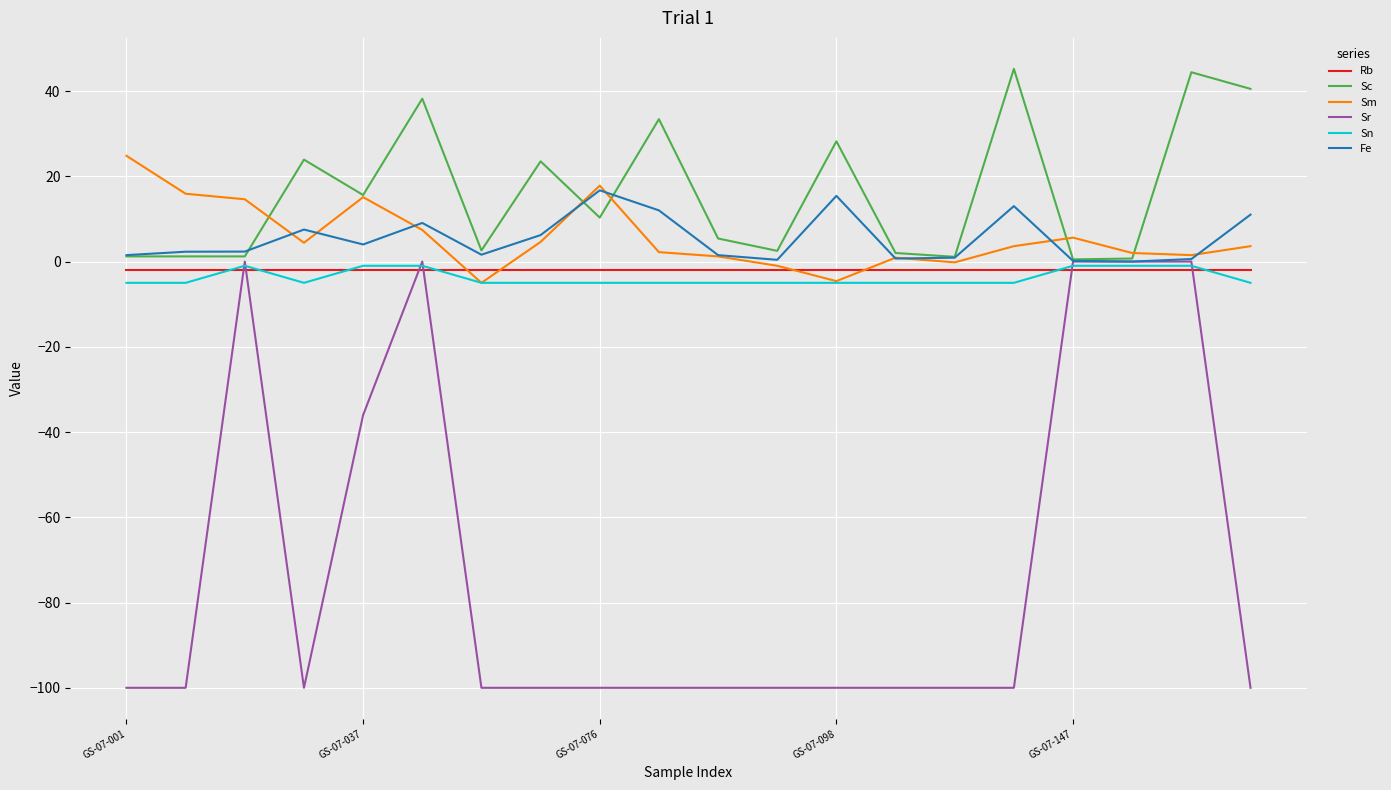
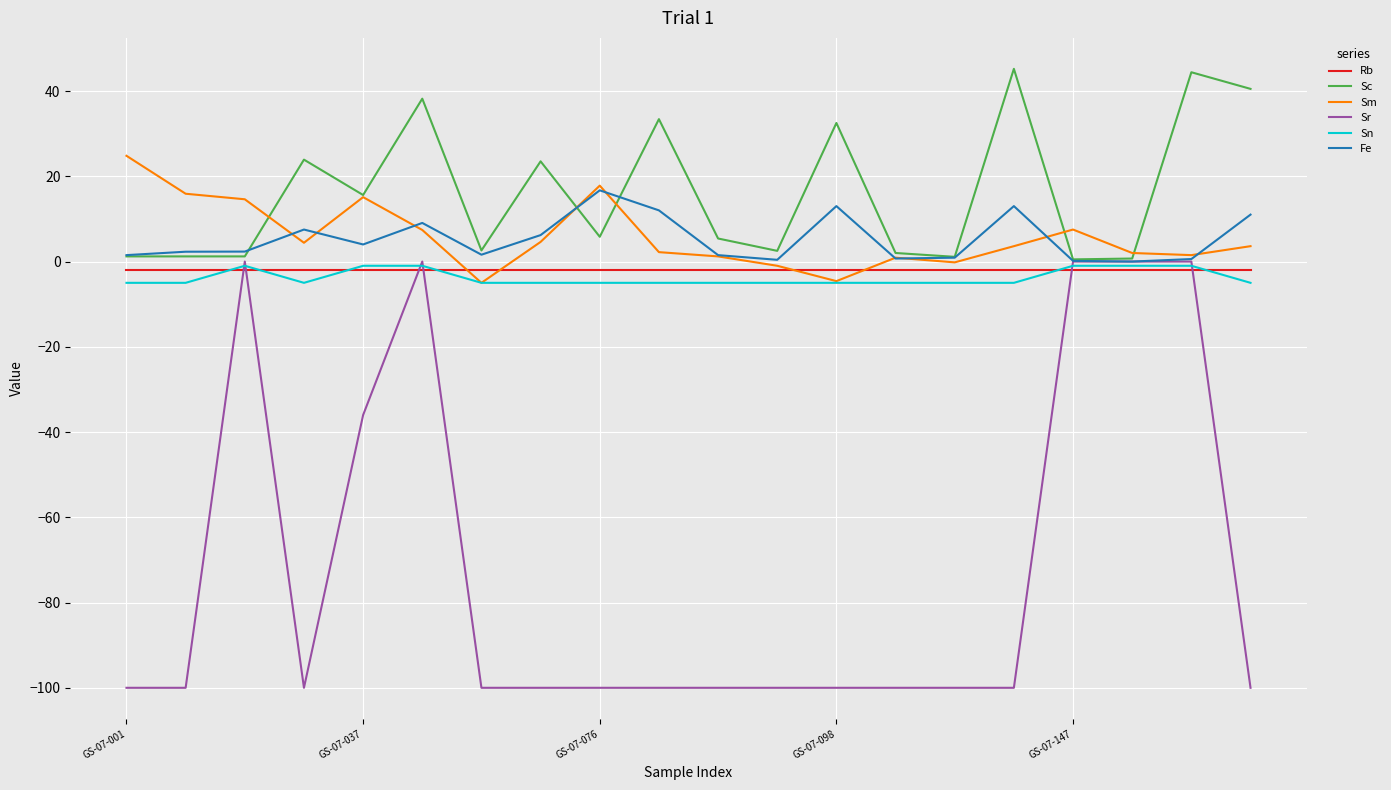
  {
    "Rb": {
      "GS-07-001": -2,
      "GS-07-037": -2,
      "GS-07-076": -2,
      "GS-07-098": -2,
      "GS-07-147": -2
    },
    "Sc": {
-     "GS-07-076": 10,
-     "GS-07-098": 28
+     "GS-07-076": 6,
+     "GS-07-098": 33
    },
    "Sm": {
      "GS-07-001": 25,
      "GS-07-076": 18,
-     "GS-07-147": 6
+     "GS-07-147": 8
    },
    "Sr": {
      "GS-07-001": -100,
      "GS-07-037": -36,
      "GS-07-076": -100,
      "GS-07-098": -100
    },
    "Sn": {
      "GS-07-001": -5,
      "GS-07-037": -1,
      "GS-07-076": -5,
      "GS-07-147": -1
    },
    "Fe": {
      "GS-07-037": 4,
      "GS-07-076": 17,
-     "GS-07-098": 15
+     "GS-07-098": 13
    }
  }
